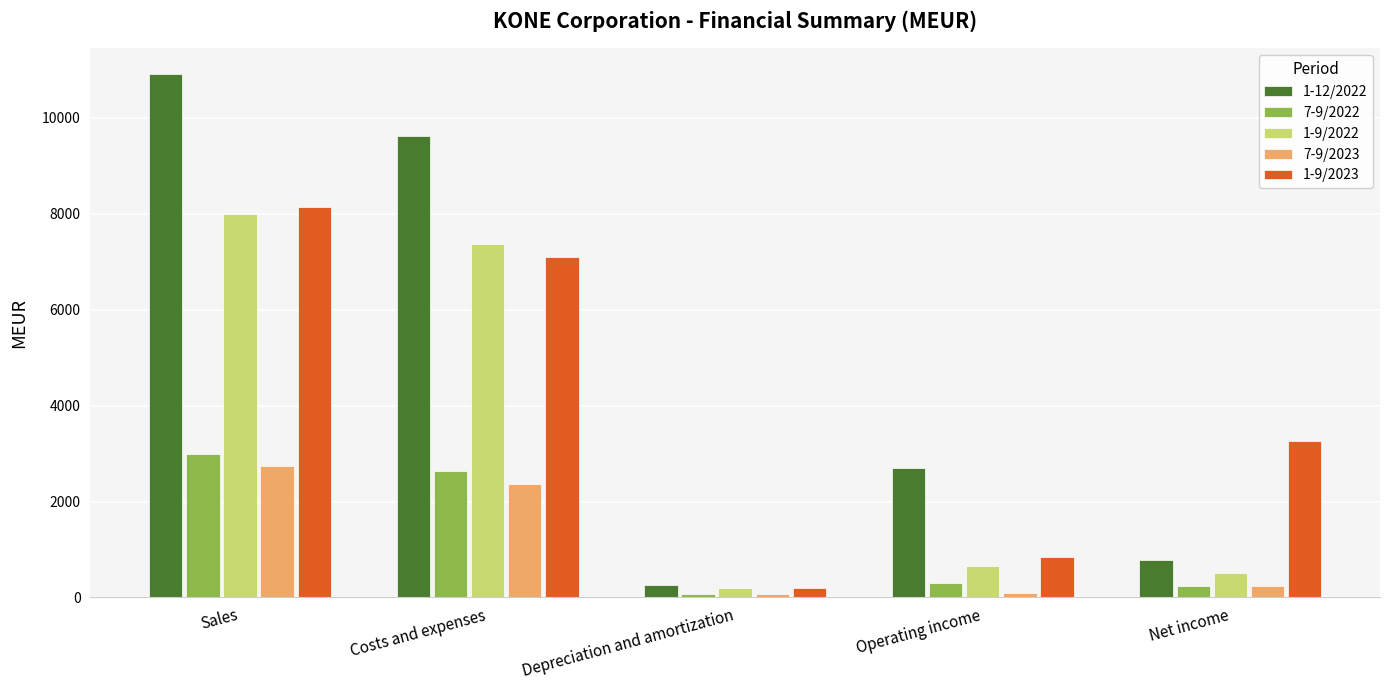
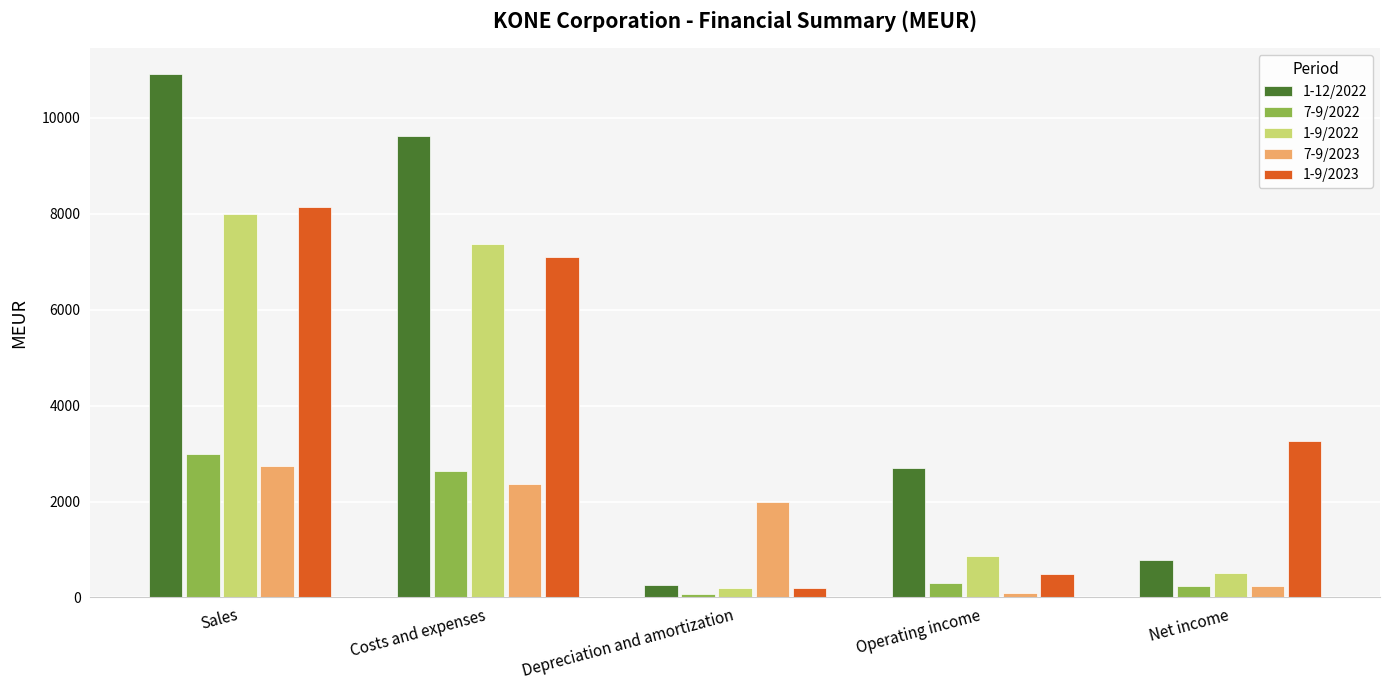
  {
    "1-12/2022": {
      "Sales": 10900,
      "Costs and expenses": 9600,
      "Depreciation and amortization": 300,
      "Operating income": 2700,
      "Net income": 800
    },
    "7-9/2022": {
      "Sales": 3000,
      "Costs and expenses": 2600,
      "Depreciation and amortization": 100,
      "Operating income": 300,
      "Net income": 200
    },
    "1-9/2022": {
      "Sales": 8000,
      "Costs and expenses": 7400,
      "Depreciation and amortization": 200,
-     "Operating income": 700,
+     "Operating income": 900,
      "Net income": 500
    },
    "7-9/2023": {
      "Sales": 2700,
      "Costs and expenses": 2400,
-     "Depreciation and amortization": 100,
+     "Depreciation and amortization": 2000,
      "Operating income": 100,
      "Net income": 200
    },
    "1-9/2023": {
      "Sales": 8100,
      "Costs and expenses": 7100,
      "Depreciation and amortization": 200,
-     "Operating income": 800,
+     "Operating income": 500,
      "Net income": 3300
    }
  }
